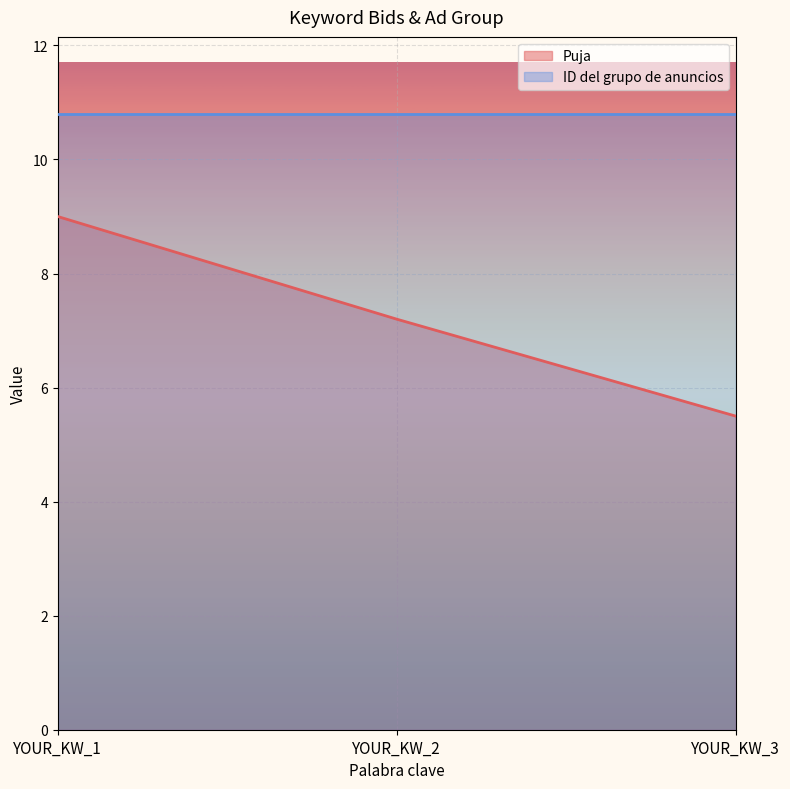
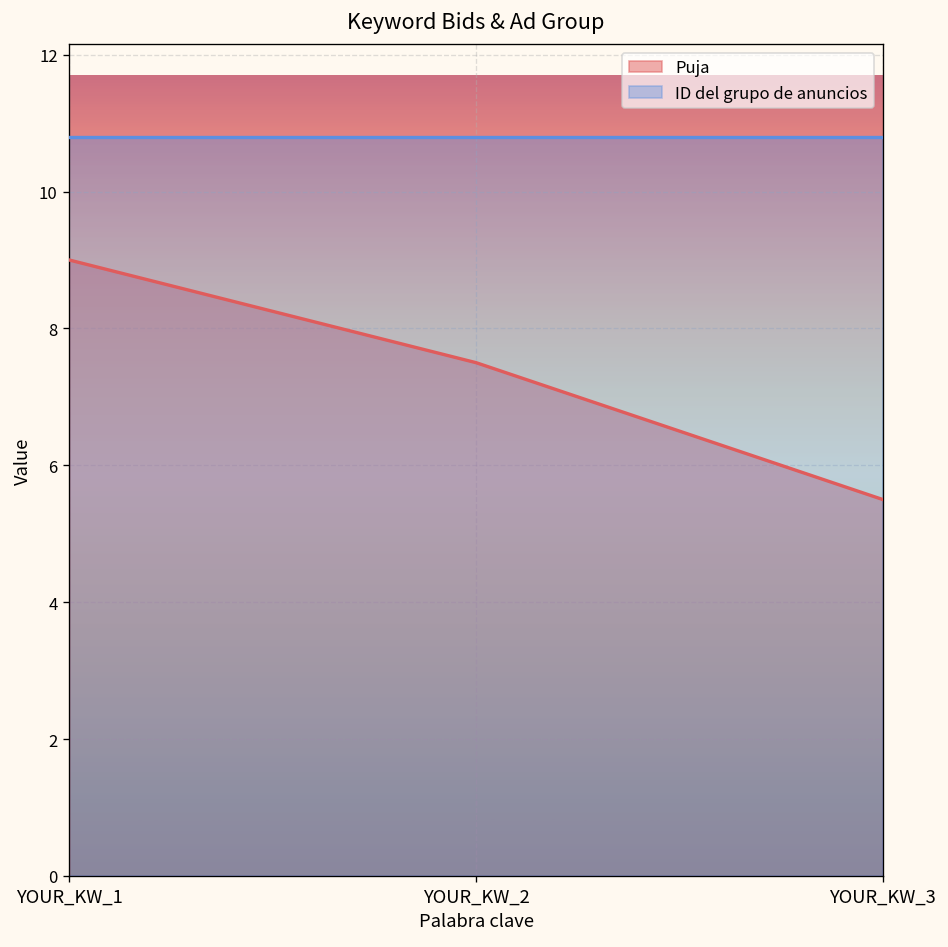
  {
    "Puja": {
      "YOUR_KW_1": 9.0,
-     "YOUR_KW_2": 7.2,
+     "YOUR_KW_2": 7.5,
      "YOUR_KW_3": 5.5
    },
    "ID del grupo de anuncios": {
      "YOUR_KW_1": 10.8,
      "YOUR_KW_2": 10.8,
      "YOUR_KW_3": 10.8
    }
  }
